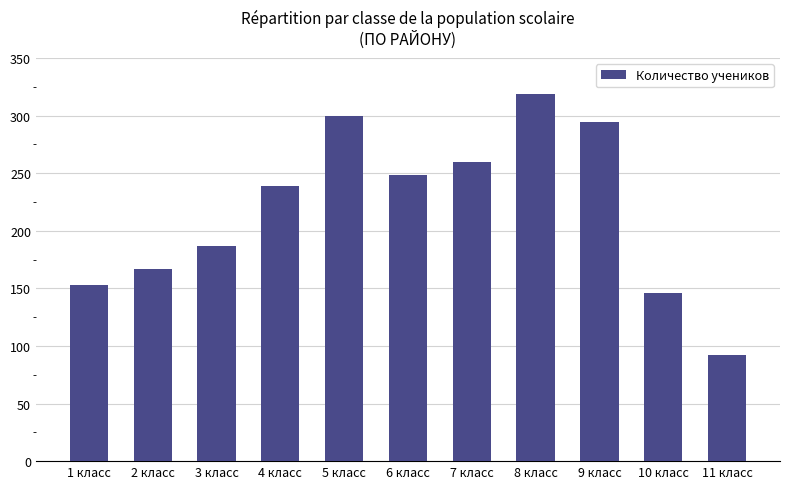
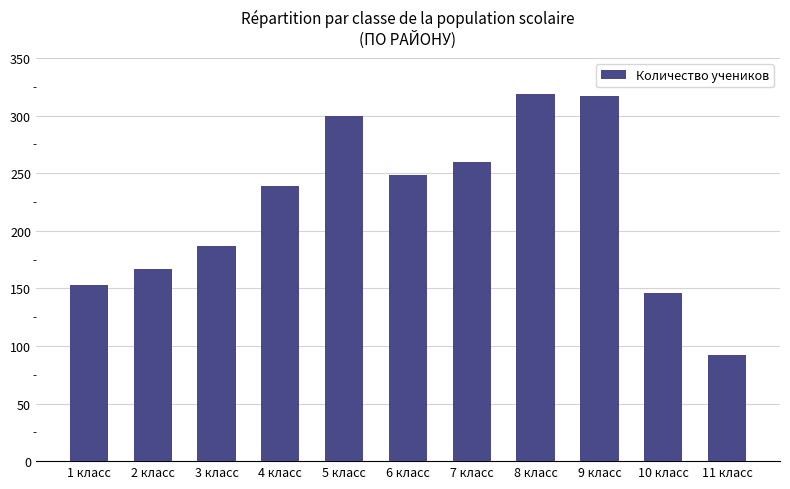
  {
    "1 класс": 153,
    "2 класс": 167,
    "3 класс": 187,
    "4 класс": 239,
    "5 класс": 300,
    "6 класс": 248,
    "7 класс": 260,
    "8 класс": 319,
-   "9 класс": 294,
+   "9 класс": 317,
    "10 класс": 146,
    "11 класс": 92
  }
